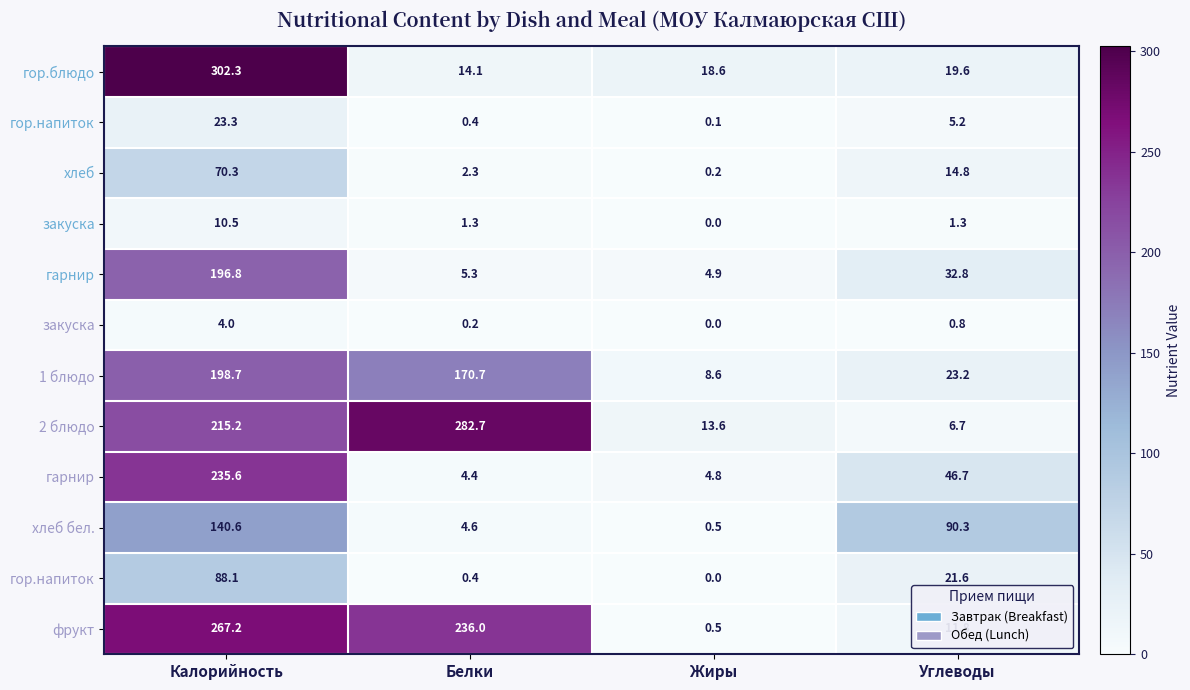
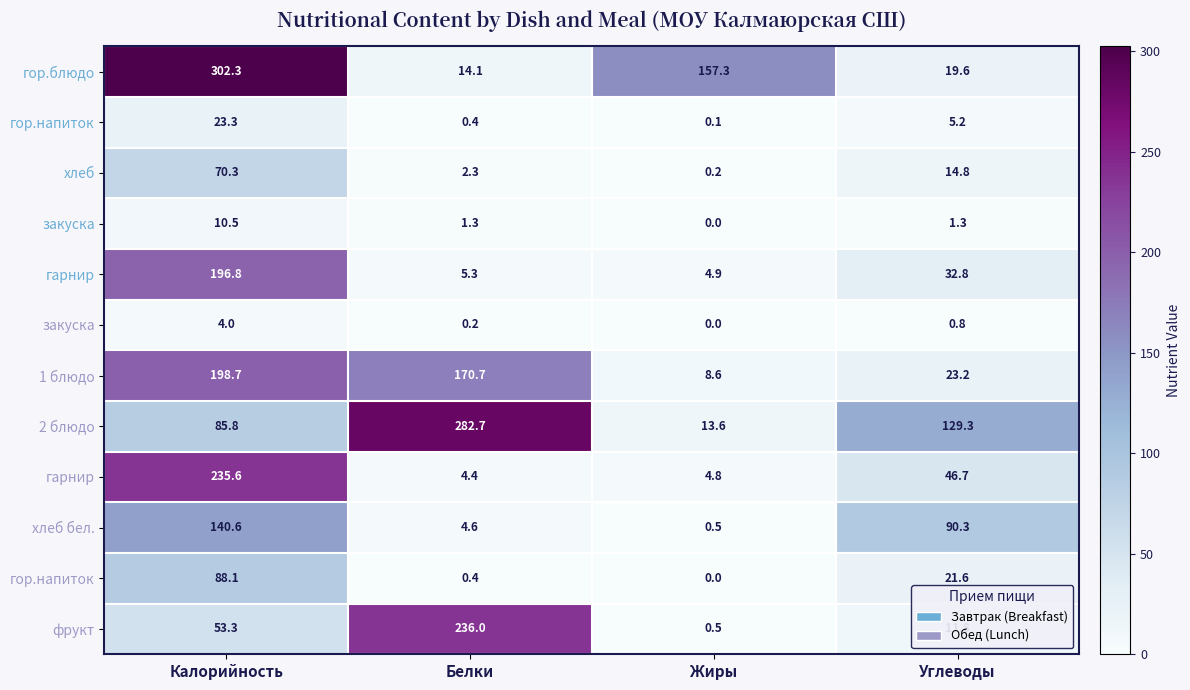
  {
    "гор.блюдо": {
      "Калорийность": 302.3,
      "Белки": 14.1,
-     "Жиры": 18.6,
+     "Жиры": 157.3,
      "Углеводы": 19.6
    },
    "хлеб": {
      "Калорийность": 70.3,
      "Белки": 2.3,
      "Жиры": 0.2,
      "Углеводы": 14.8
    },
    "1 блюдо": {
      "Калорийность": 198.7,
      "Белки": 170.7,
      "Жиры": 8.6,
      "Углеводы": 23.2
    },
    "2 блюдо": {
-     "Калорийность": 215.2,
+     "Калорийность": 85.8,
      "Белки": 282.7,
      "Жиры": 13.6,
-     "Углеводы": 6.7
+     "Углеводы": 129.3
    },
    "хлеб бел.": {
      "Калорийность": 140.6,
      "Белки": 4.6,
      "Жиры": 0.5,
      "Углеводы": 90.3
    },
    "фрукт": {
-     "Калорийность": 267.2,
+     "Калорийность": 53.3,
      "Белки": 236.0,
      "Жиры": 0.5
    }
  }
